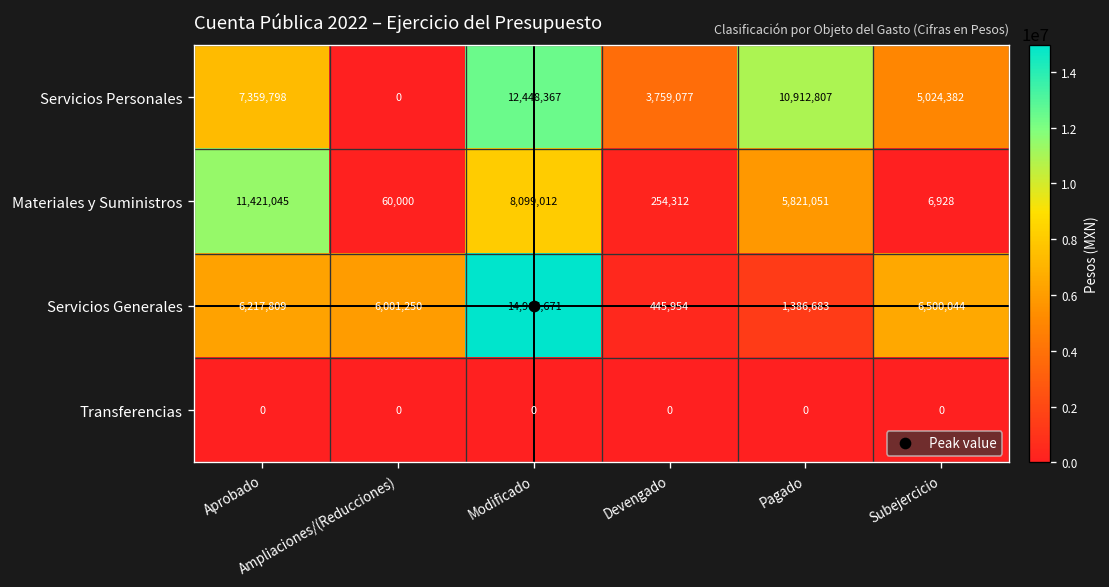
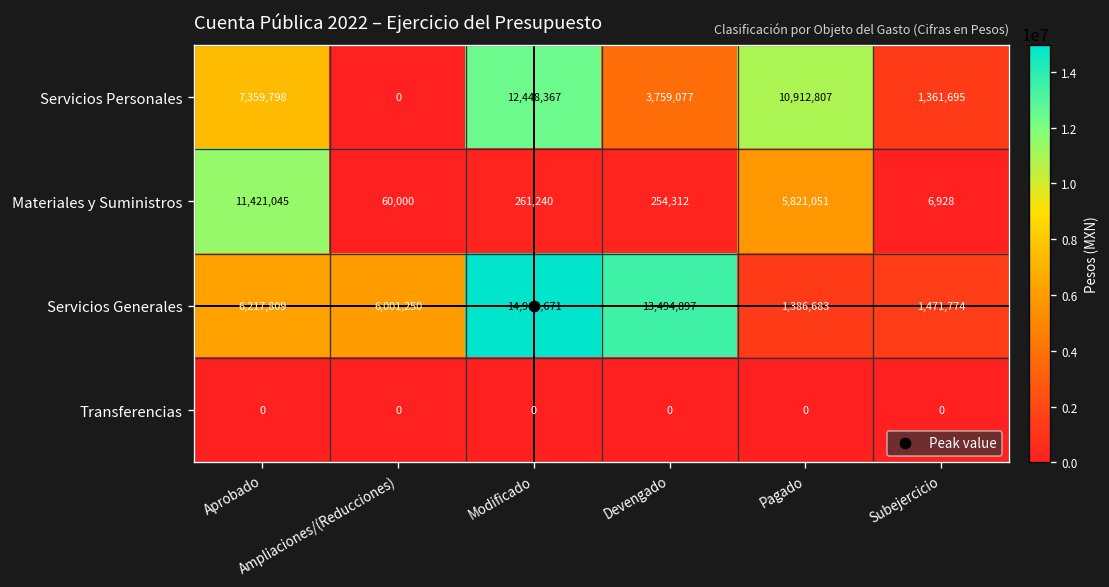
  {
    "Servicios Personales": {
      "Aprobado": "7,359,798",
      "Ampliaciones/(Reducciones)": "0",
      "Modificado": "12,448,367",
      "Devengado": "3,759,077",
      "Pagado": "10,912,807",
-     "Subejercicio": "5,024,382"
+     "Subejercicio": "1,361,695"
    },
    "Materiales y Suministros": {
      "Aprobado": "11,421,045",
      "Ampliaciones/(Reducciones)": "60,000",
-     "Modificado": "8,099,012",
+     "Modificado": "261,240",
      "Devengado": "254,312",
      "Pagado": "5,821,051",
      "Subejercicio": "6,928"
    },
    "Servicios Generales": {
      "Aprobado": "6,217,809",
      "Ampliaciones/(Reducciones)": "6,001,250",
-     "Devengado": "445,954",
+     "Devengado": "13,494,897",
      "Pagado": "1,386,683",
-     "Subejercicio": "6,500,044"
+     "Subejercicio": "1,471,774"
    },
    "Transferencias": {
      "Aprobado": "0",
      "Ampliaciones/(Reducciones)": "0",
      "Modificado": "0",
      "Devengado": "0",
      "Pagado": "0",
      "Subejercicio": "0"
    }
  }
